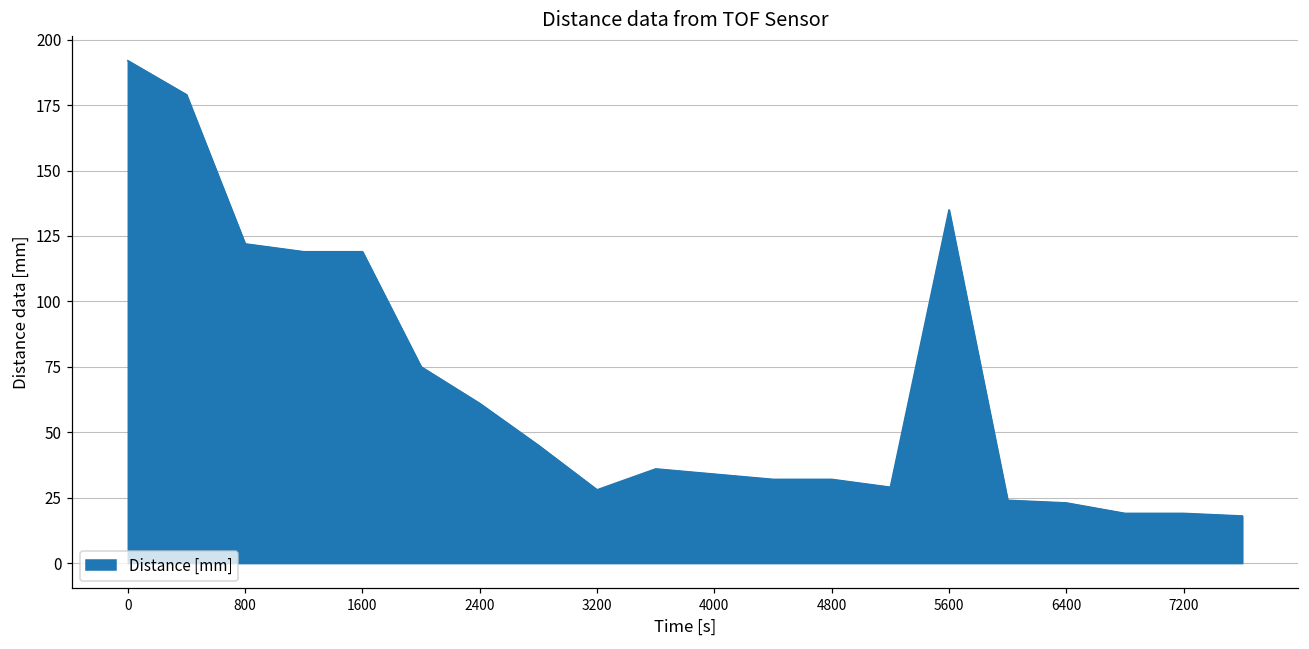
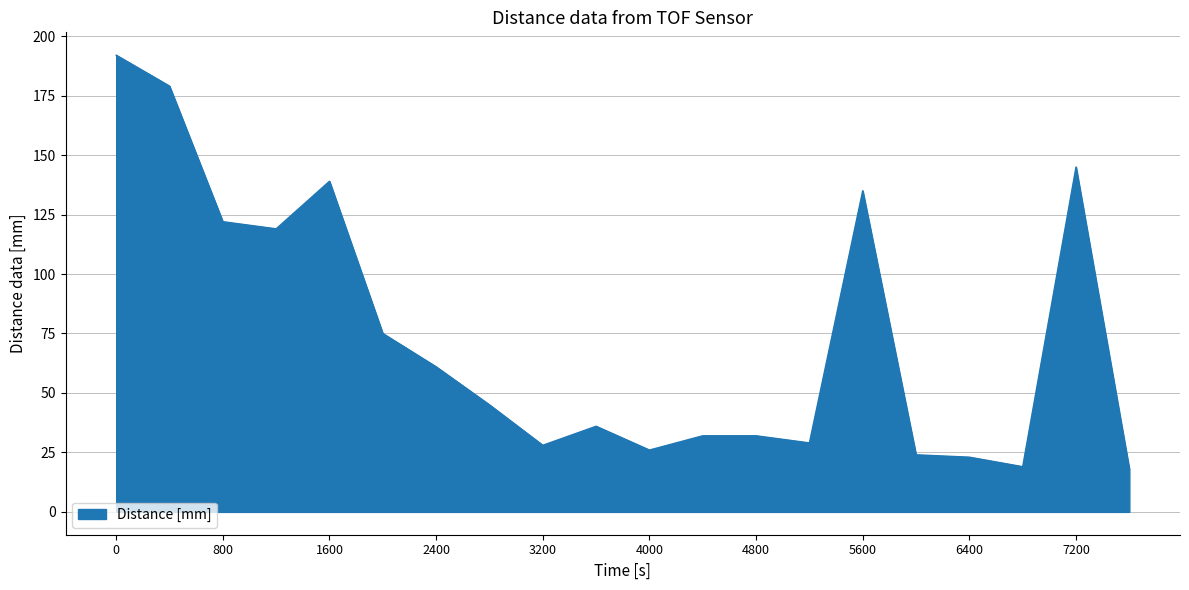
  {
    "0": 192,
    "800": 122,
-   "1600": 119,
+   "1600": 139,
    "2400": 61,
    "3200": 28,
-   "4000": 34,
+   "4000": 26,
    "4800": 32,
    "5600": 135,
    "6400": 23,
-   "7200": 19
+   "7200": 145
  }
